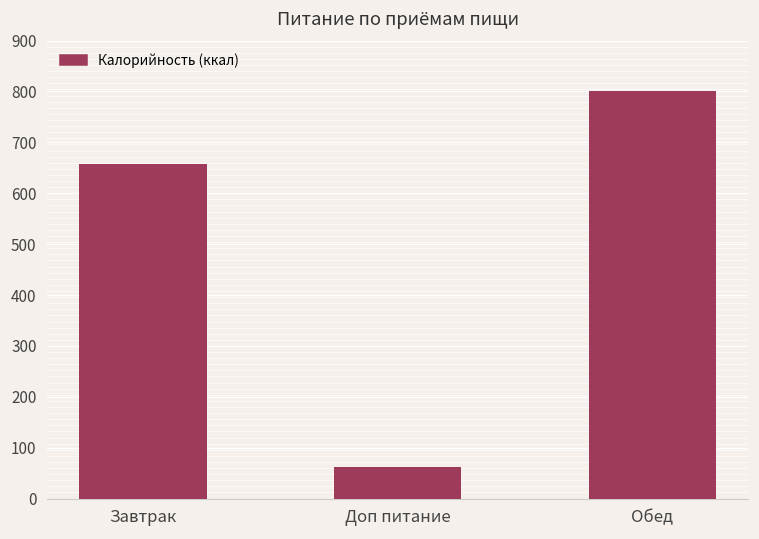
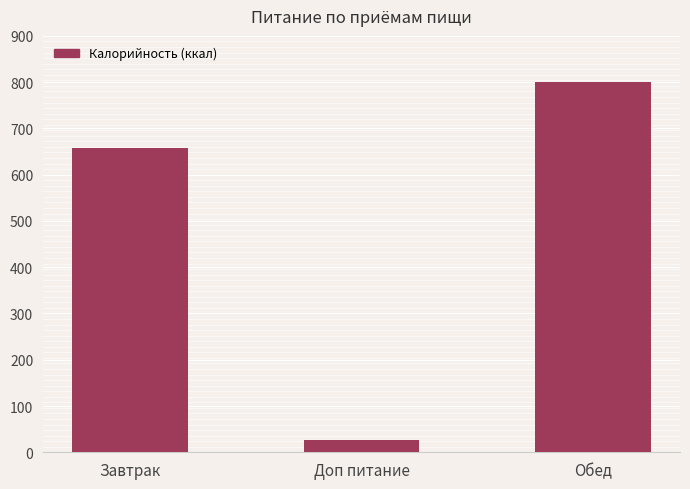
  {
    "Завтрак": 660,
-   "Доп питание": 60,
+   "Доп питание": 30,
    "Обед": 800
  }
